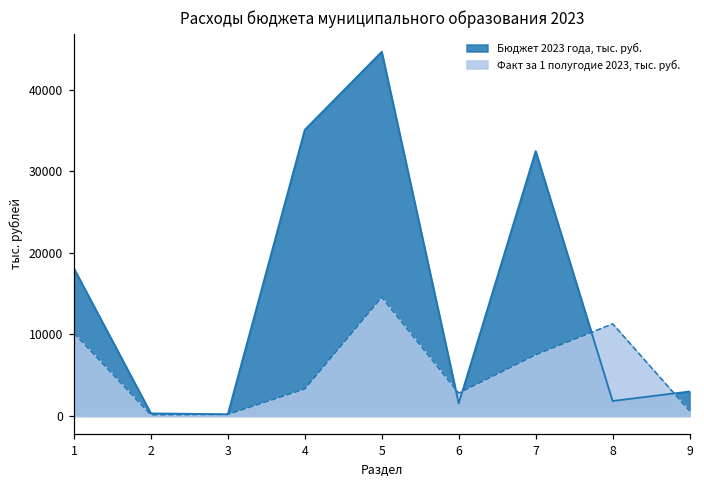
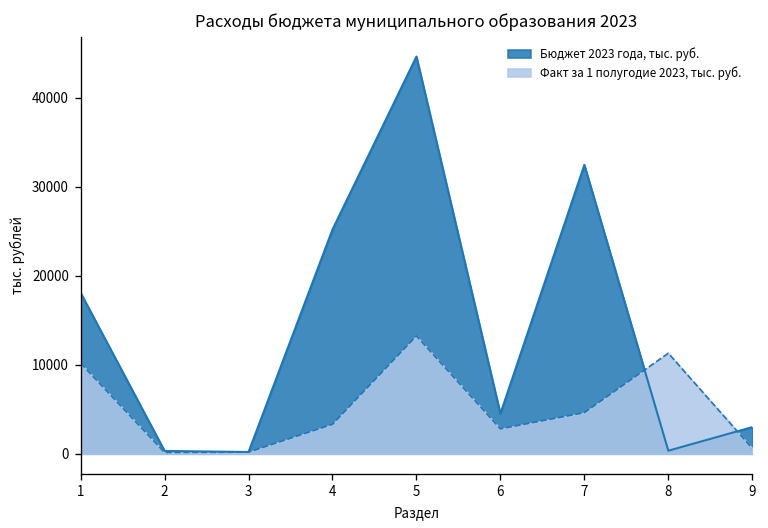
  {
    "Бюджет 2023 года, тыс. руб.": {
      "1": 18000,
-     "4": 35000,
+     "4": 25000,
      "5": 45000,
-     "6": 2000,
+     "6": 5000,
      "7": 32000,
-     "8": 2000,
+     "8": 0,
      "9": 3000
    },
    "Факт за 1 полугодие 2023, тыс. руб.": {
      "1": 10000,
      "4": 3000,
-     "5": 15000,
+     "5": 13000,
      "6": 3000,
-     "7": 7000,
+     "7": 5000,
      "8": 11000,
      "9": 1000
    }
  }
